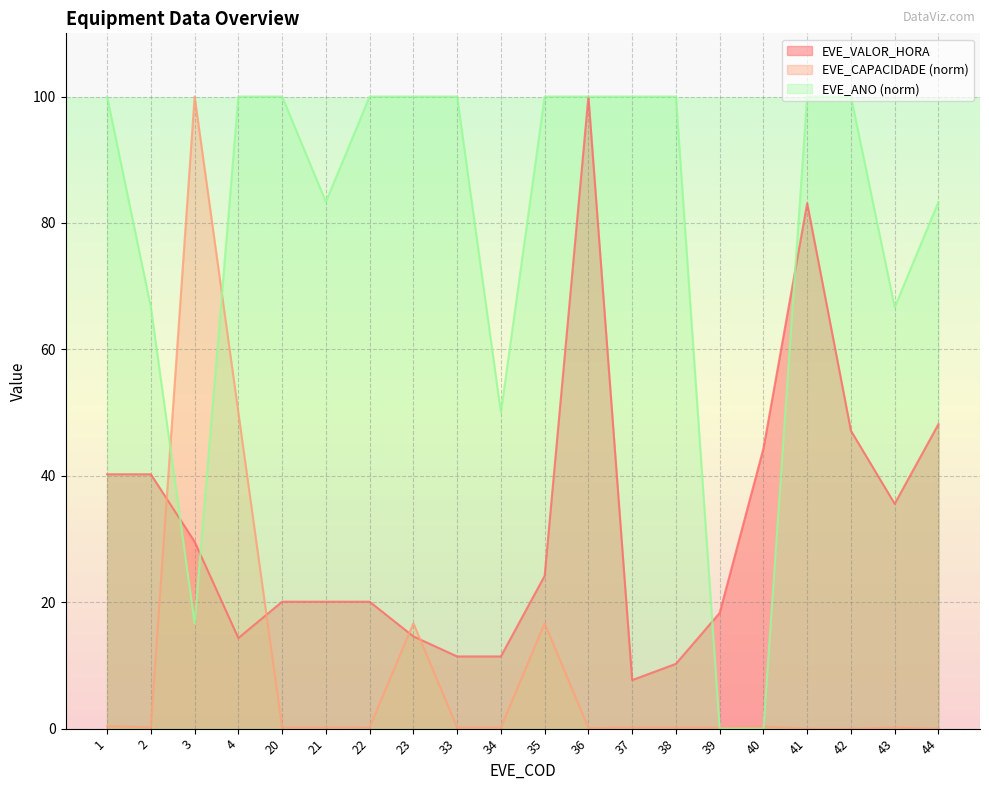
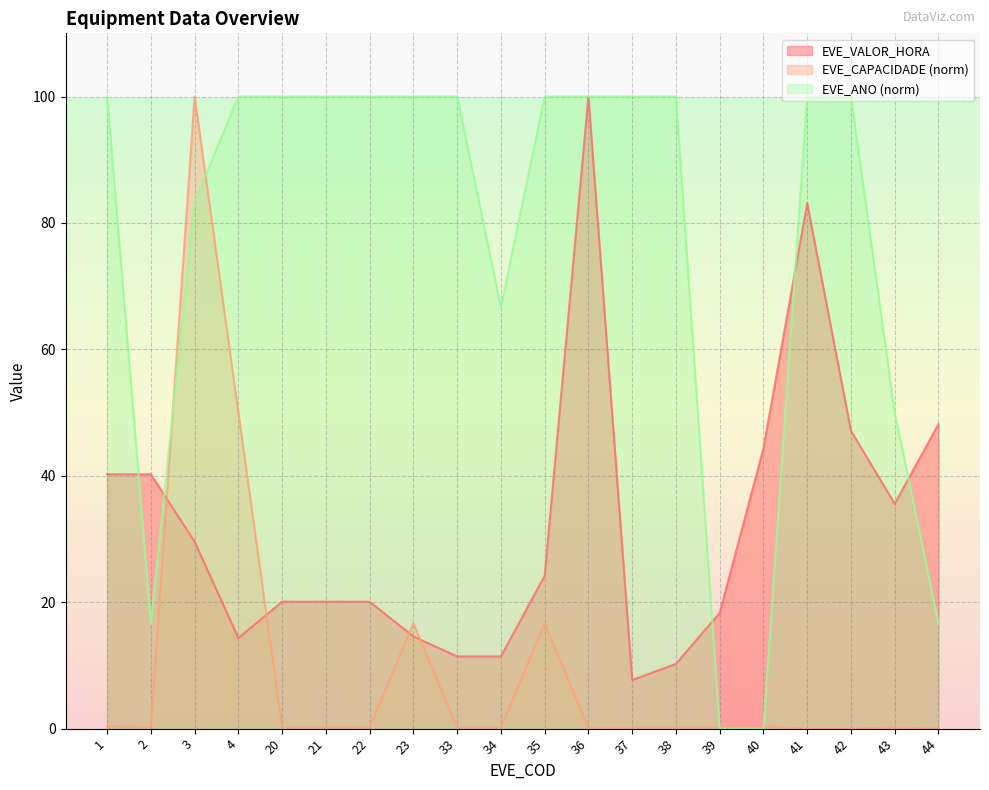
  {
    "EVE_ANO (norm)": {
      "1": 100,
-     "2": 67,
-     "3": 17,
+     "2": 17,
+     "3": 83,
      "4": 100,
      "20": 100,
-     "21": 83,
+     "21": 100,
      "22": 100,
      "23": 100,
      "33": 100,
-     "34": 50,
+     "34": 67,
      "35": 100,
      "37": 100,
      "38": 100,
-     "43": 67,
-     "44": 83
+     "43": 50,
+     "44": 17
    }
  }
